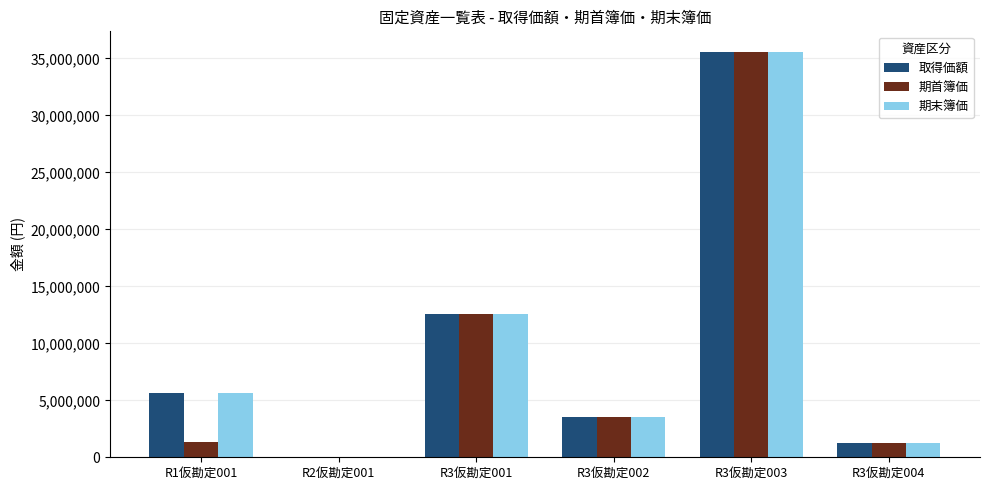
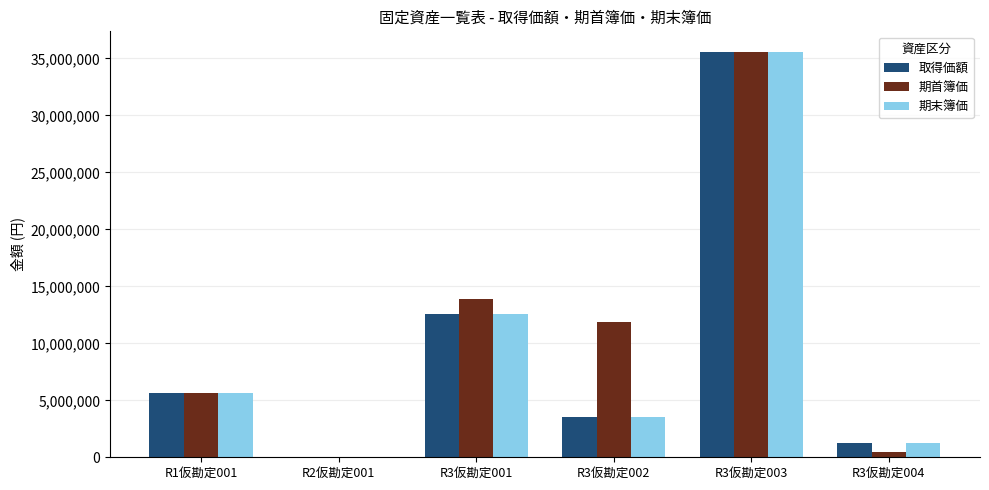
  {
    "取得価額": {
      "R1仮勘定001": "5,700,000",
      "R2仮勘定001": "0",
      "R3仮勘定001": "12,600,000",
      "R3仮勘定002": "3,500,000",
      "R3仮勘定003": "35,600,000",
      "R3仮勘定004": "1,200,000"
    },
    "期首簿価": {
-     "R1仮勘定001": "1,300,000",
+     "R1仮勘定001": "5,700,000",
      "R2仮勘定001": "0",
-     "R3仮勘定001": "12,600,000",
-     "R3仮勘定002": "3,500,000",
+     "R3仮勘定001": "13,900,000",
+     "R3仮勘定002": "11,900,000",
      "R3仮勘定003": "35,600,000",
-     "R3仮勘定004": "1,200,000"
+     "R3仮勘定004": "400,000"
    },
    "期末簿価": {
      "R1仮勘定001": "5,700,000",
      "R2仮勘定001": "0",
      "R3仮勘定001": "12,600,000",
      "R3仮勘定002": "3,500,000",
      "R3仮勘定003": "35,600,000",
      "R3仮勘定004": "1,200,000"
    }
  }
